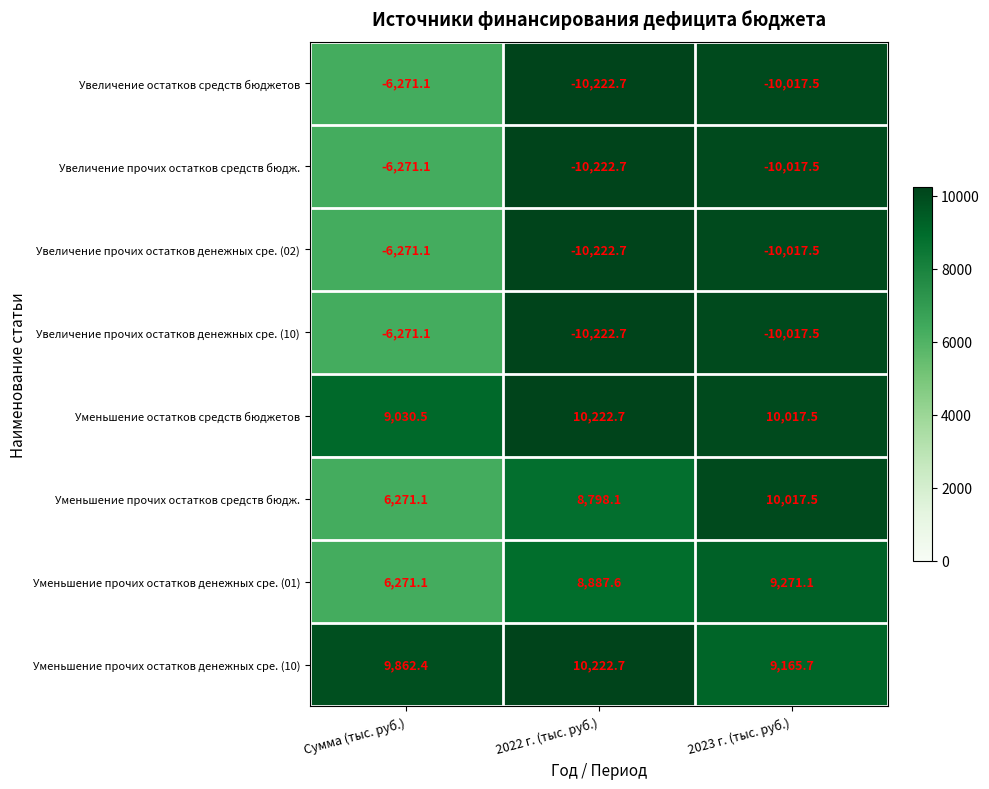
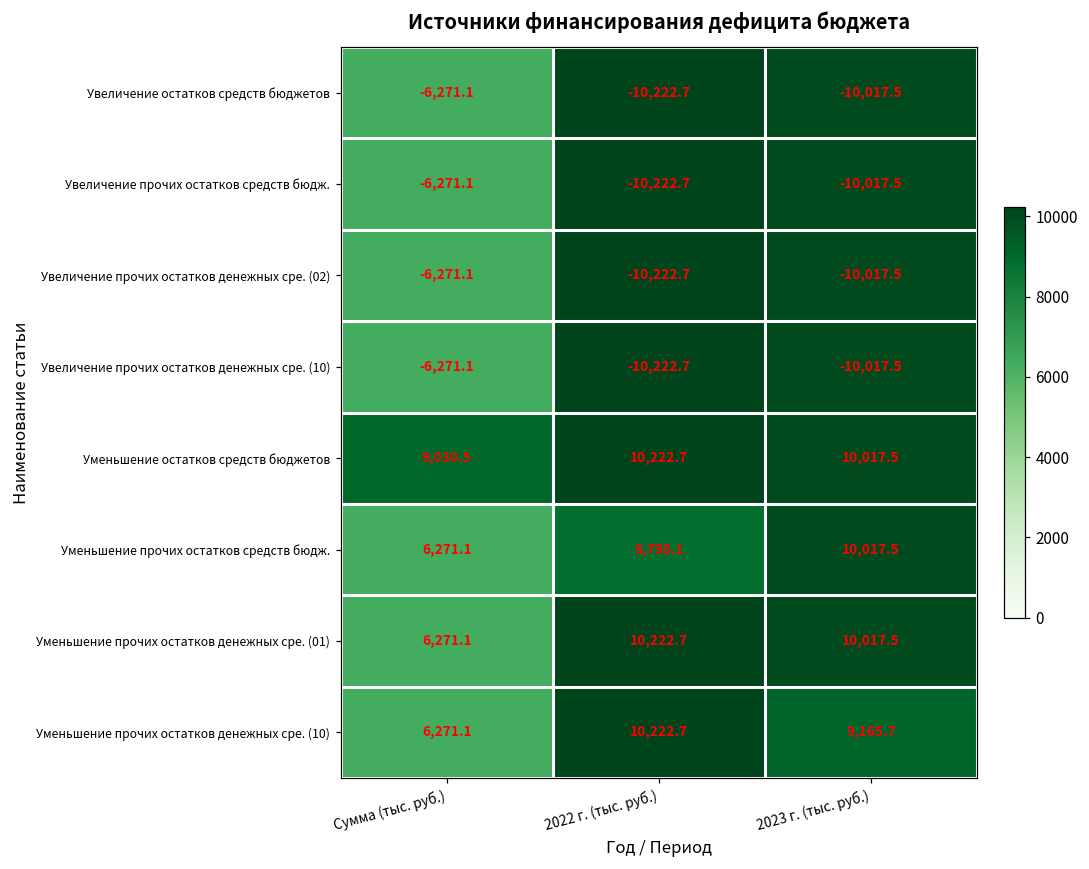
  {
    "Увеличение остатков средств бюджетов": {
      "Сумма (тыс. руб.)": "-6,271.1",
      "2022 г. (тыс. руб.)": "-10,222.7",
      "2023 г. (тыс. руб.)": "-10,017.5"
    },
    "Увеличение прочих остатков средств бюдж.": {
      "Сумма (тыс. руб.)": "-6,271.1",
      "2022 г. (тыс. руб.)": "-10,222.7",
      "2023 г. (тыс. руб.)": "-10,017.5"
    },
    "Увеличение прочих остатков денежных сре. (02)": {
      "Сумма (тыс. руб.)": "-6,271.1",
      "2022 г. (тыс. руб.)": "-10,222.7",
      "2023 г. (тыс. руб.)": "-10,017.5"
    },
    "Увеличение прочих остатков денежных сре. (10)": {
      "Сумма (тыс. руб.)": "-6,271.1",
      "2022 г. (тыс. руб.)": "-10,222.7",
      "2023 г. (тыс. руб.)": "-10,017.5"
    },
    "Уменьшение остатков средств бюджетов": {
      "Сумма (тыс. руб.)": "9,030.5",
      "2022 г. (тыс. руб.)": "10,222.7",
      "2023 г. (тыс. руб.)": "10,017.5"
    },
    "Уменьшение прочих остатков средств бюдж.": {
      "Сумма (тыс. руб.)": "6,271.1",
      "2022 г. (тыс. руб.)": "8,798.1",
      "2023 г. (тыс. руб.)": "10,017.5"
    },
    "Уменьшение прочих остатков денежных сре. (01)": {
      "Сумма (тыс. руб.)": "6,271.1",
-     "2022 г. (тыс. руб.)": "8,887.6",
-     "2023 г. (тыс. руб.)": "9,271.1"
+     "2022 г. (тыс. руб.)": "10,222.7",
+     "2023 г. (тыс. руб.)": "10,017.5"
    },
    "Уменьшение прочих остатков денежных сре. (10)": {
-     "Сумма (тыс. руб.)": "9,862.4",
+     "Сумма (тыс. руб.)": "6,271.1",
      "2022 г. (тыс. руб.)": "10,222.7",
      "2023 г. (тыс. руб.)": "9,165.7"
    }
  }
